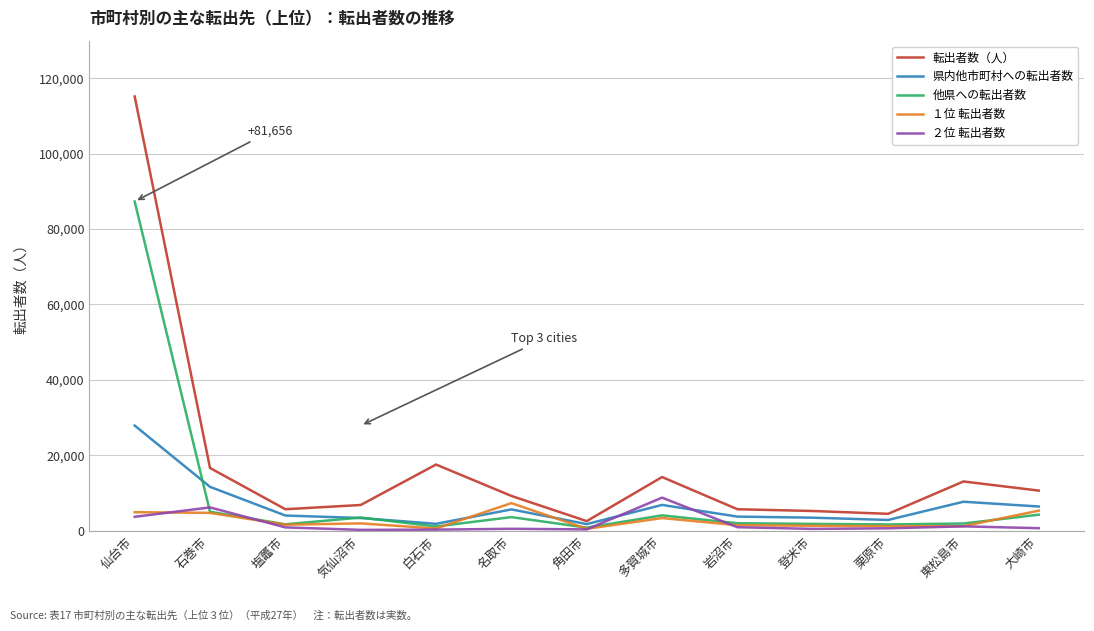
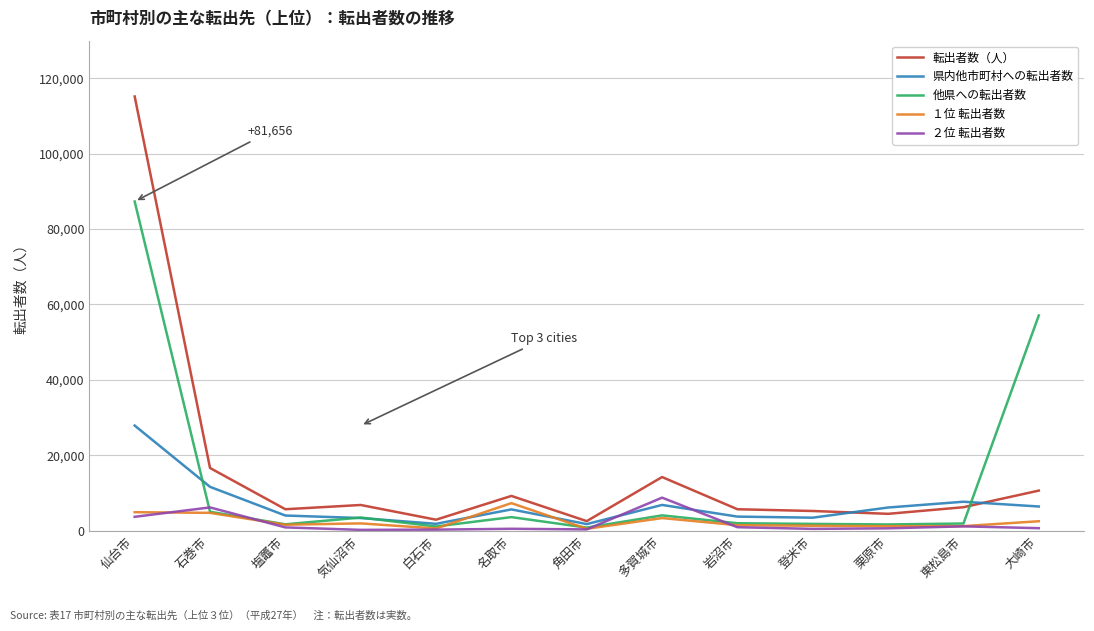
  {
    "転出者数（人）": {
      "仙台市": "115,000",
      "石巻市": "17,000",
      "塩竈市": "6,000",
      "気仙沼市": "7,000",
-     "白石市": "18,000",
+     "白石市": "3,000",
      "名取市": "9,000",
      "角田市": "3,000",
      "多賀城市": "14,000",
      "岩沼市": "6,000",
      "登米市": "5,000",
      "栗原市": "4,000",
-     "東松島市": "13,000",
+     "東松島市": "6,000",
      "大崎市": "11,000"
    },
    "県内他市町村への転出者数": {
      "仙台市": "28,000",
      "石巻市": "12,000",
      "塩竈市": "4,000",
      "白石市": "2,000",
      "名取市": "6,000",
      "角田市": "2,000",
      "多賀城市": "7,000",
      "岩沼市": "4,000",
      "登米市": "3,000",
-     "栗原市": "3,000",
+     "栗原市": "6,000",
      "東松島市": "8,000",
      "大崎市": "6,000"
    },
    "他県への転出者数": {
      "名取市": "4,000",
      "多賀城市": "4,000",
      "東松島市": "2,000",
-     "大崎市": "4,000"
+     "大崎市": "57,000"
    },
    "１位 転出者数": {
      "仙台市": "5,000",
      "気仙沼市": "2,000",
      "名取市": "7,000",
      "多賀城市": "3,000",
-     "大崎市": "5,000"
+     "大崎市": "2,000"
    },
    "２位 転出者数": {
      "仙台市": "4,000",
      "石巻市": "6,000",
      "塩竈市": "1,000",
      "気仙沼市": "0",
      "名取市": "0",
      "多賀城市": "9,000",
      "登米市": "0",
      "大崎市": "1,000"
    }
  }
